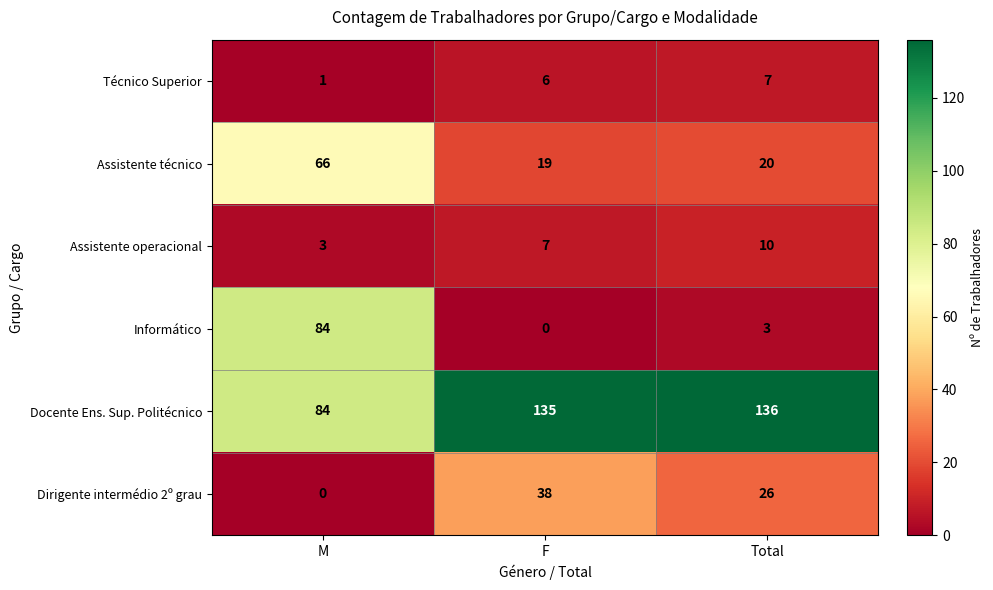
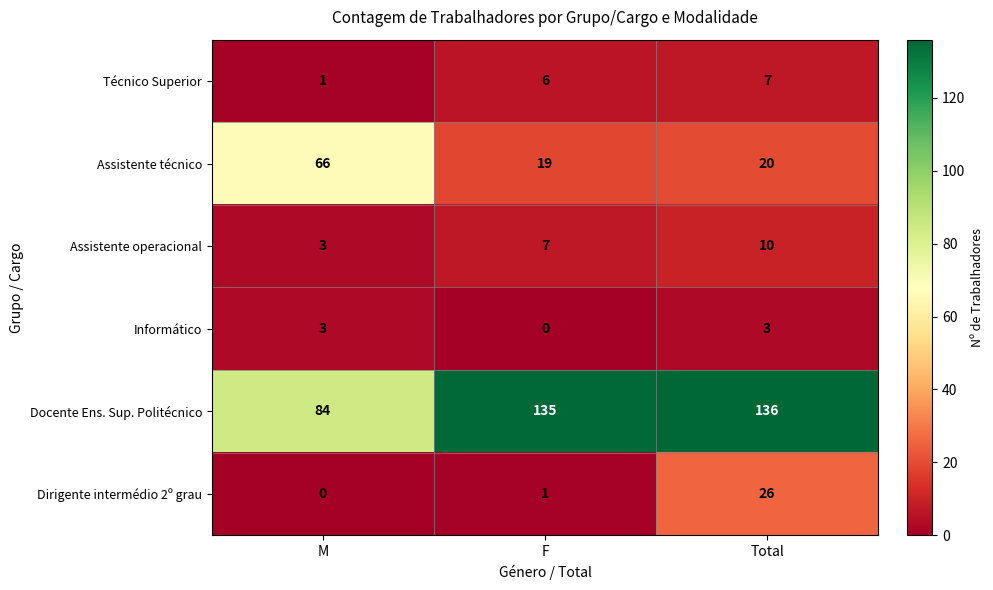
  {
    "Técnico Superior": {
      "M": 1,
      "F": 6,
      "Total": 7
    },
    "Assistente técnico": {
      "M": 66,
      "F": 19,
      "Total": 20
    },
    "Assistente operacional": {
      "M": 3,
      "F": 7,
      "Total": 10
    },
    "Informático": {
-     "M": 84,
+     "M": 3,
      "F": 0,
      "Total": 3
    },
    "Docente Ens. Sup. Politécnico": {
      "M": 84,
      "F": 135,
      "Total": 136
    },
    "Dirigente intermédio 2º grau": {
      "M": 0,
-     "F": 38,
+     "F": 1,
      "Total": 26
    }
  }
